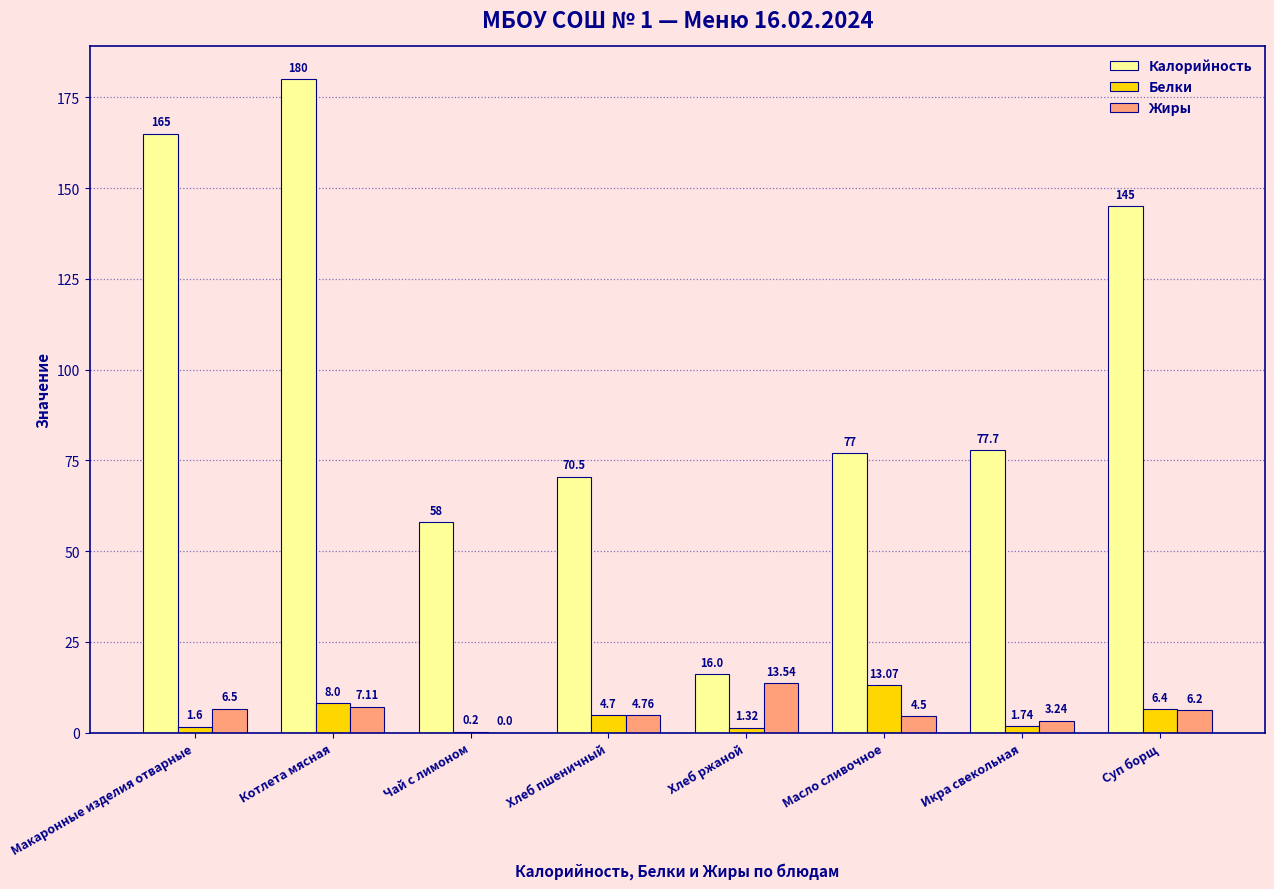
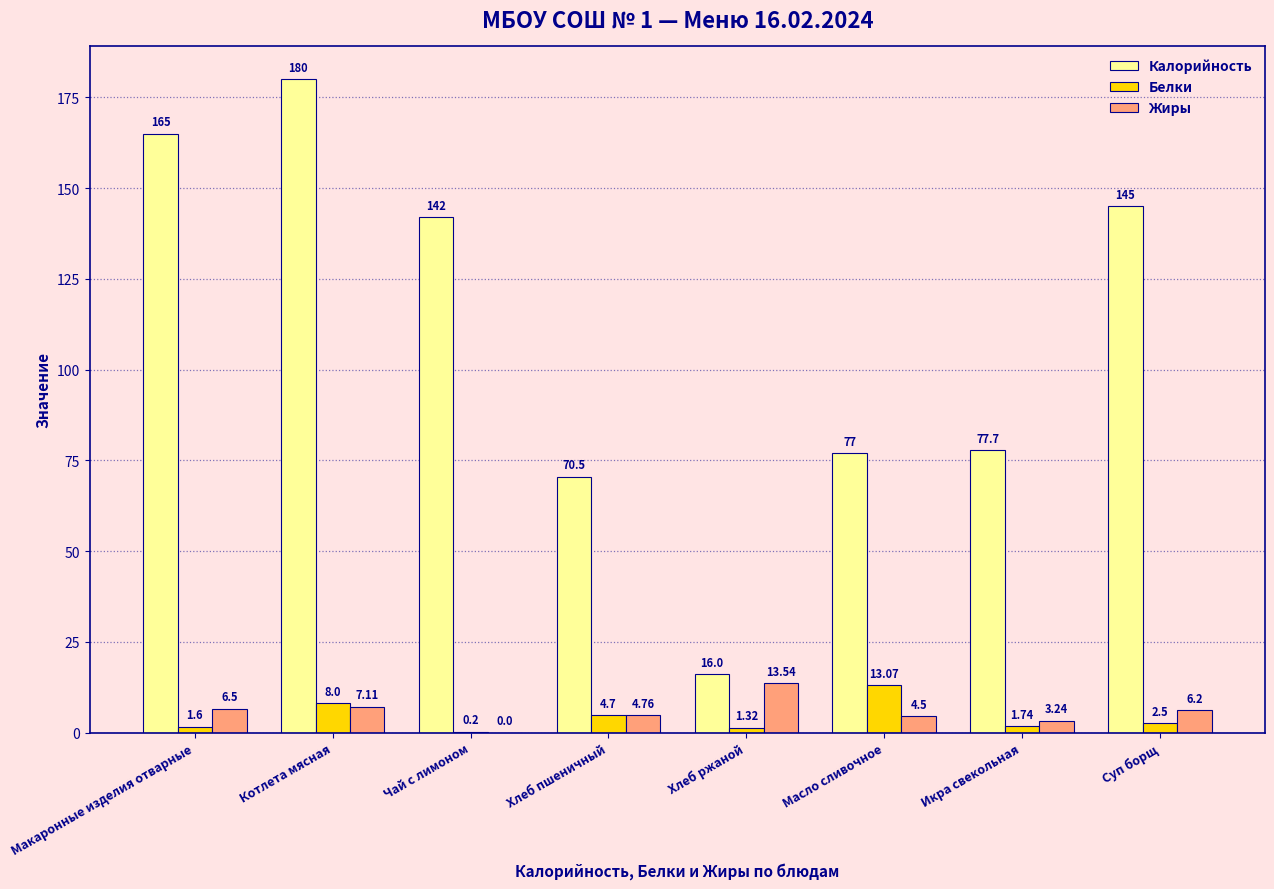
  {
    "Калорийность": {
      "Макаронные изделия отварные": 165,
      "Котлета мясная": 180,
-     "Чай с лимоном": 58,
+     "Чай с лимоном": 142,
      "Хлеб пшеничный": 70.5,
      "Хлеб ржаной": 16.0,
      "Масло сливочное": 77,
      "Икра свекольная": 77.7,
      "Суп борщ": 145
    },
    "Белки": {
      "Макаронные изделия отварные": 1.6,
      "Котлета мясная": 8.0,
      "Чай с лимоном": 0.2,
      "Хлеб пшеничный": 4.7,
      "Хлеб ржаной": 1.32,
      "Масло сливочное": 13.07,
      "Икра свекольная": 1.74,
-     "Суп борщ": 6.4
+     "Суп борщ": 2.5
    },
    "Жиры": {
      "Макаронные изделия отварные": 6.5,
      "Котлета мясная": 7.11,
      "Чай с лимоном": 0.0,
      "Хлеб пшеничный": 4.76,
      "Хлеб ржаной": 13.54,
      "Масло сливочное": 4.5,
      "Икра свекольная": 3.24,
      "Суп борщ": 6.2
    }
  }
